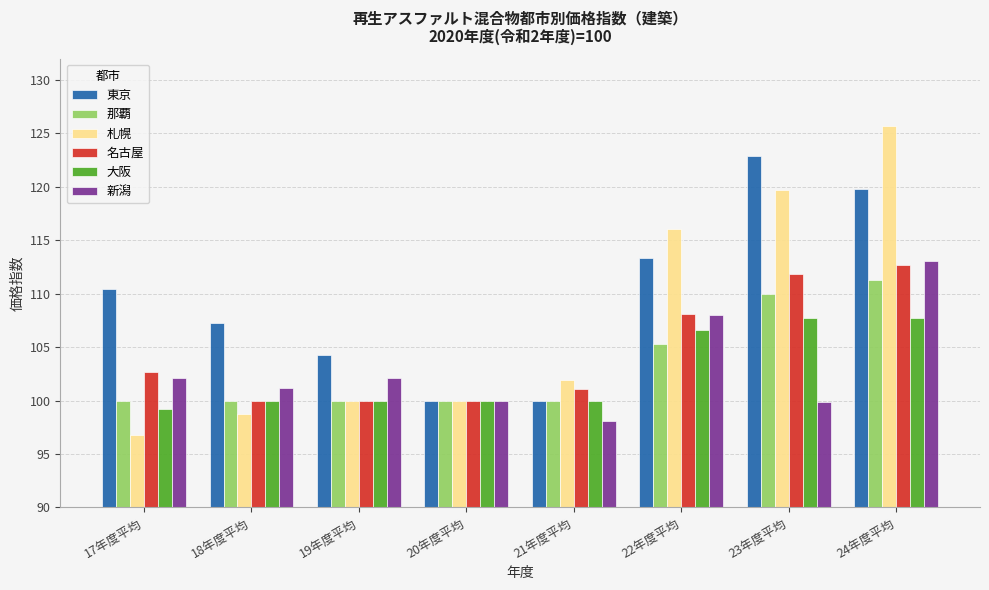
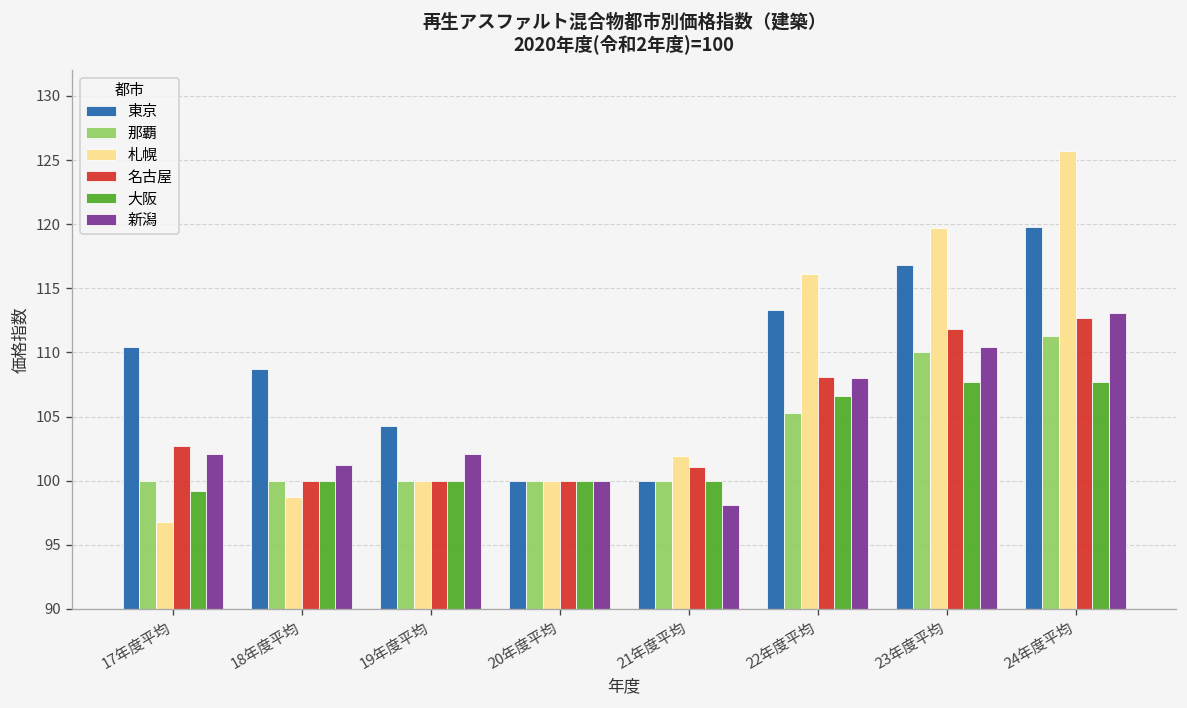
  {
    "東京": {
      "17年度平均": 110.4,
-     "18年度平均": 107.3,
+     "18年度平均": 108.7,
      "19年度平均": 104.3,
      "20年度平均": 100.0,
      "21年度平均": 100.0,
      "22年度平均": 113.3,
-     "23年度平均": 122.9,
+     "23年度平均": 116.8,
      "24年度平均": 119.8
    },
    "那覇": {
      "17年度平均": 100.0,
      "18年度平均": 100.0,
      "19年度平均": 100.0,
      "20年度平均": 100.0,
      "21年度平均": 100.0,
      "22年度平均": 105.3,
      "23年度平均": 110.0,
      "24年度平均": 111.3
    },
    "札幌": {
      "17年度平均": 96.8,
      "18年度平均": 98.7,
      "19年度平均": 100.0,
      "20年度平均": 100.0,
      "21年度平均": 101.9,
      "22年度平均": 116.1,
      "23年度平均": 119.7,
      "24年度平均": 125.7
    },
    "名古屋": {
      "17年度平均": 102.7,
      "18年度平均": 100.0,
      "19年度平均": 100.0,
      "20年度平均": 100.0,
      "21年度平均": 101.1,
      "22年度平均": 108.1,
      "23年度平均": 111.8,
      "24年度平均": 112.7
    },
    "大阪": {
      "17年度平均": 99.2,
      "18年度平均": 100.0,
      "19年度平均": 100.0,
      "20年度平均": 100.0,
      "21年度平均": 100.0,
      "22年度平均": 106.6,
      "23年度平均": 107.7,
      "24年度平均": 107.7
    },
    "新潟": {
      "17年度平均": 102.1,
      "18年度平均": 101.2,
      "19年度平均": 102.1,
      "20年度平均": 100.0,
      "21年度平均": 98.1,
      "22年度平均": 108.0,
-     "23年度平均": 99.9,
+     "23年度平均": 110.4,
      "24年度平均": 113.1
    }
  }
